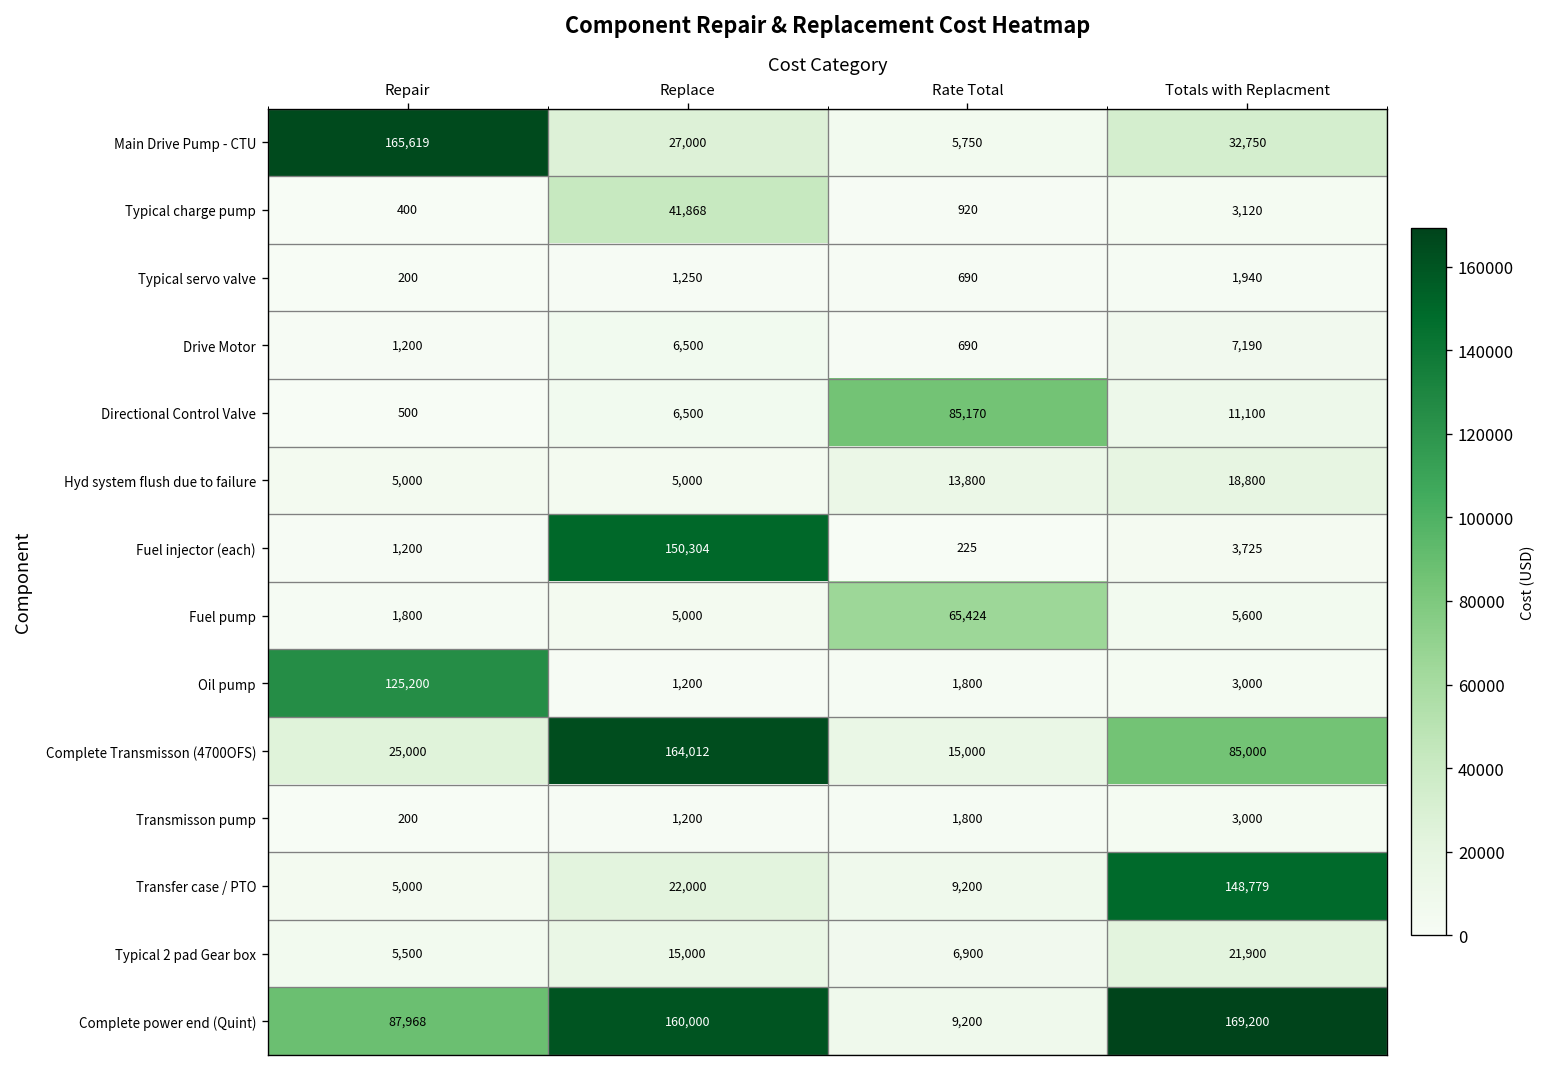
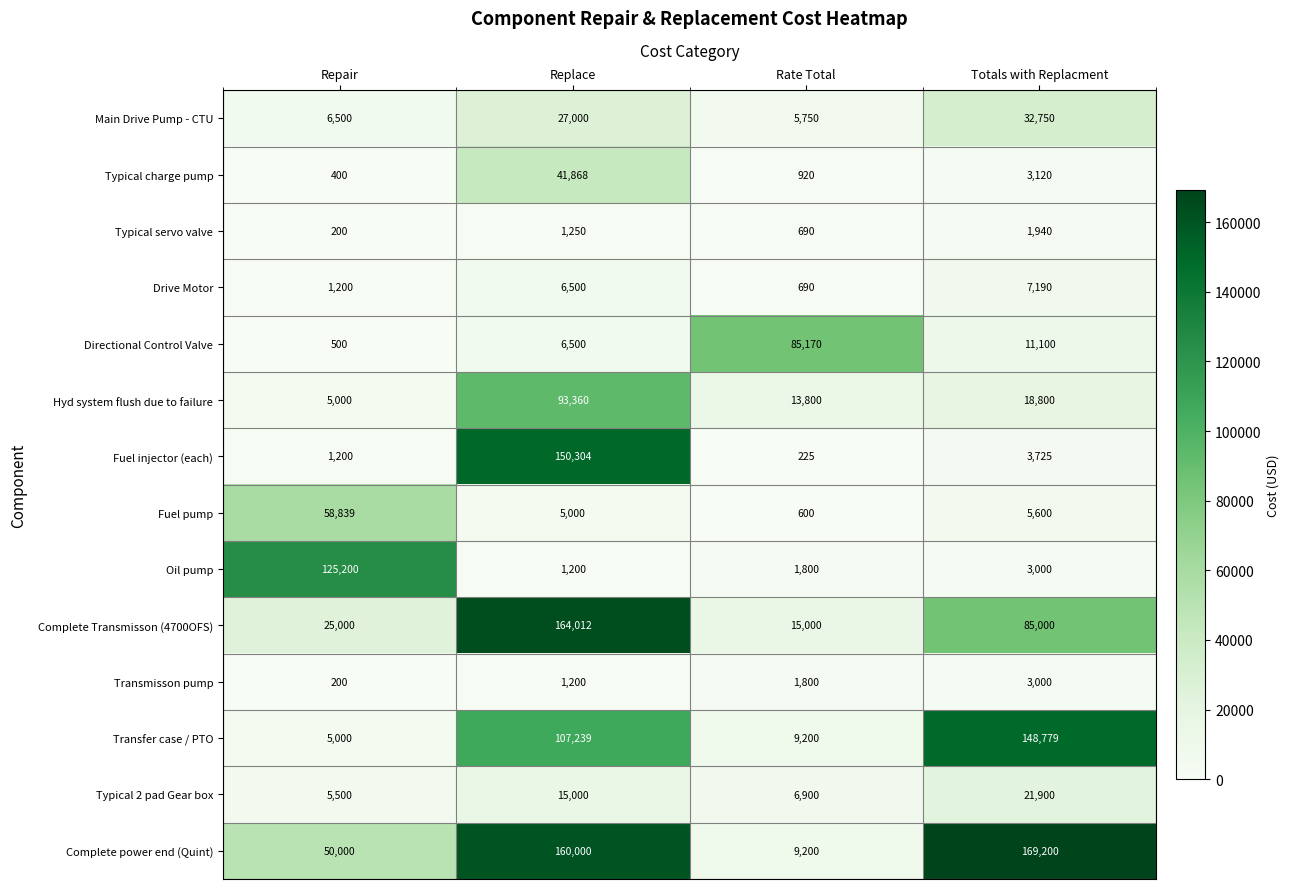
  {
    "Main Drive Pump - CTU": {
-     "Repair": "165,619",
+     "Repair": "6,500",
      "Replace": "27,000",
      "Rate Total": "5,750",
      "Totals with Replacment": "32,750"
    },
    "Typical charge pump": {
      "Repair": "400",
      "Replace": "41,868",
      "Rate Total": "920",
      "Totals with Replacment": "3,120"
    },
    "Typical servo valve": {
      "Repair": "200",
      "Replace": "1,250",
      "Rate Total": "690",
      "Totals with Replacment": "1,940"
    },
    "Drive Motor": {
      "Repair": "1,200",
      "Replace": "6,500",
      "Rate Total": "690",
      "Totals with Replacment": "7,190"
    },
    "Directional Control Valve": {
      "Repair": "500",
      "Replace": "6,500",
      "Rate Total": "85,170",
      "Totals with Replacment": "11,100"
    },
    "Hyd system flush due to failure": {
      "Repair": "5,000",
-     "Replace": "5,000",
+     "Replace": "93,360",
      "Rate Total": "13,800",
      "Totals with Replacment": "18,800"
    },
    "Fuel injector (each)": {
      "Repair": "1,200",
      "Replace": "150,304",
      "Rate Total": "225",
      "Totals with Replacment": "3,725"
    },
    "Fuel pump": {
-     "Repair": "1,800",
+     "Repair": "58,839",
      "Replace": "5,000",
-     "Rate Total": "65,424",
+     "Rate Total": "600",
      "Totals with Replacment": "5,600"
    },
    "Oil pump": {
      "Repair": "125,200",
      "Replace": "1,200",
      "Rate Total": "1,800",
      "Totals with Replacment": "3,000"
    },
    "Complete Transmisson (4700OFS)": {
      "Repair": "25,000",
      "Replace": "164,012",
      "Rate Total": "15,000",
      "Totals with Replacment": "85,000"
    },
    "Transmisson pump": {
      "Repair": "200",
      "Replace": "1,200",
      "Rate Total": "1,800",
      "Totals with Replacment": "3,000"
    },
    "Transfer case / PTO": {
      "Repair": "5,000",
-     "Replace": "22,000",
+     "Replace": "107,239",
      "Rate Total": "9,200",
      "Totals with Replacment": "148,779"
    },
    "Typical 2 pad Gear box": {
      "Repair": "5,500",
      "Replace": "15,000",
      "Rate Total": "6,900",
      "Totals with Replacment": "21,900"
    },
    "Complete power end (Quint)": {
-     "Repair": "87,968",
+     "Repair": "50,000",
      "Replace": "160,000",
      "Rate Total": "9,200",
      "Totals with Replacment": "169,200"
    }
  }
